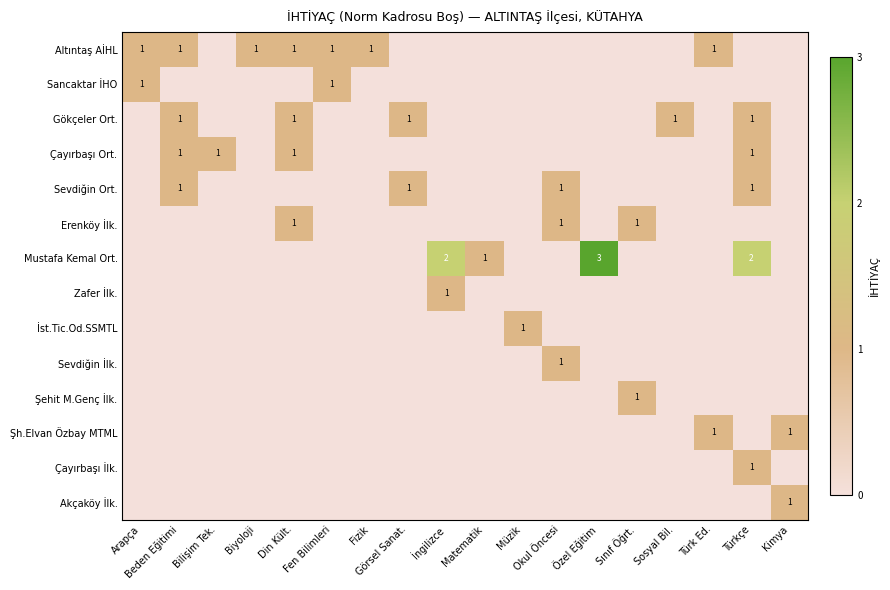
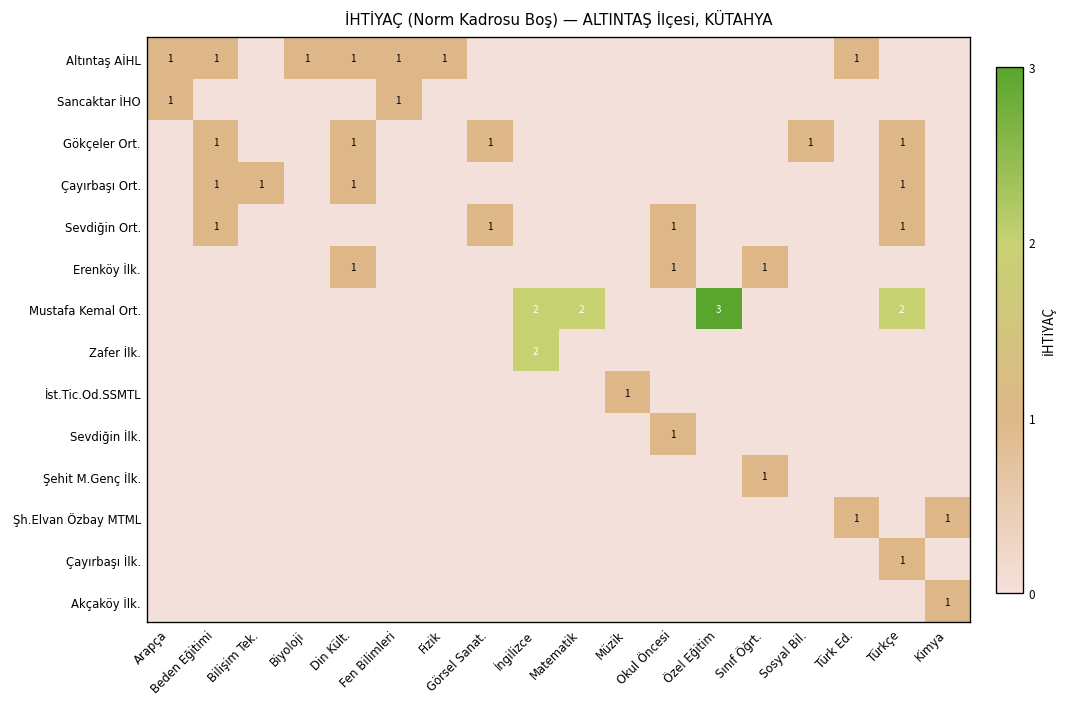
  {
    "Altıntaş AİHL": {
      "Arapça": 1,
      "Beden Eğitimi": 1,
      "Biyoloji": 1,
      "Din Kült.": 1,
      "Fen Bilimleri": 1,
      "Fizik": 1,
      "Türk Ed.": 1
    },
    "Sancaktar İHO": {
      "Arapça": 1,
      "Fen Bilimleri": 1
    },
    "Gökçeler Ort.": {
      "Beden Eğitimi": 1,
      "Din Kült.": 1,
      "Görsel Sanat.": 1,
      "Sosyal Bil.": 1,
      "Türkçe": 1
    },
    "Çayırbaşı Ort.": {
      "Beden Eğitimi": 1,
      "Bilişim Tek.": 1,
      "Din Kült.": 1,
      "Türkçe": 1
    },
    "Sevdiğin Ort.": {
      "Beden Eğitimi": 1,
      "Görsel Sanat.": 1,
      "Okul Öncesi": 1,
      "Türkçe": 1
    },
    "Erenköy İlk.": {
      "Din Kült.": 1,
      "Okul Öncesi": 1,
      "Sınıf Öğrt.": 1
    },
    "Mustafa Kemal Ort.": {
      "İngilizce": 2,
-     "Matematik": 1,
+     "Matematik": 2,
      "Özel Eğitim": 3,
      "Türkçe": 2
    },
    "Zafer İlk.": {
-     "İngilizce": 1
+     "İngilizce": 2
    },
    "İst.Tic.Od.SSMTL": {
      "Müzik": 1
    },
    "Sevdiğin İlk.": {
      "Okul Öncesi": 1
    },
    "Şehit M.Genç İlk.": {
      "Sınıf Öğrt.": 1
    },
    "Şh.Elvan Özbay MTML": {
      "Türk Ed.": 1,
      "Kimya": 1
    },
    "Çayırbaşı İlk.": {
      "Türkçe": 1
    },
    "Akçaköy İlk.": {
      "Kimya": 1
    }
  }
